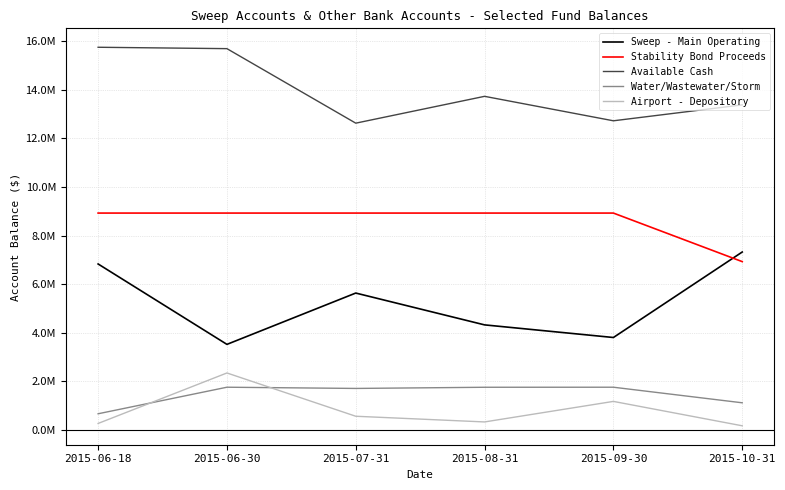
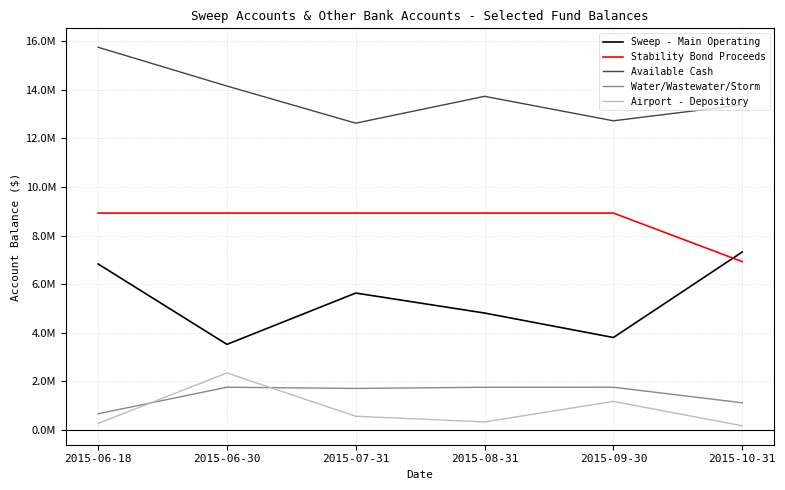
  {
    "Sweep - Main Operating": {
      "2015-06-18": 6800000,
      "2015-06-30": 3500000,
      "2015-07-31": 5600000,
-     "2015-08-31": 4300000,
+     "2015-08-31": 4800000,
      "2015-09-30": 3800000,
      "2015-10-31": 7300000
    },
    "Stability Bond Proceeds": {
      "2015-06-18": 8900000,
      "2015-06-30": 8900000,
      "2015-07-31": 8900000,
      "2015-08-31": 8900000,
      "2015-09-30": 8900000,
      "2015-10-31": 6900000
    },
    "Available Cash": {
      "2015-06-18": 15800000,
-     "2015-06-30": 15700000,
+     "2015-06-30": 14200000,
      "2015-07-31": 12600000,
      "2015-08-31": 13700000,
      "2015-09-30": 12700000
    },
    "Water/Wastewater/Storm": {
      "2015-06-18": 700000,
      "2015-06-30": 1800000,
      "2015-07-31": 1700000,
      "2015-08-31": 1800000,
      "2015-09-30": 1800000,
      "2015-10-31": 1100000
    },
    "Airport - Depository": {
      "2015-06-18": 300000,
      "2015-06-30": 2300000,
      "2015-07-31": 600000,
      "2015-08-31": 300000,
      "2015-09-30": 1200000,
      "2015-10-31": 200000
    }
  }
